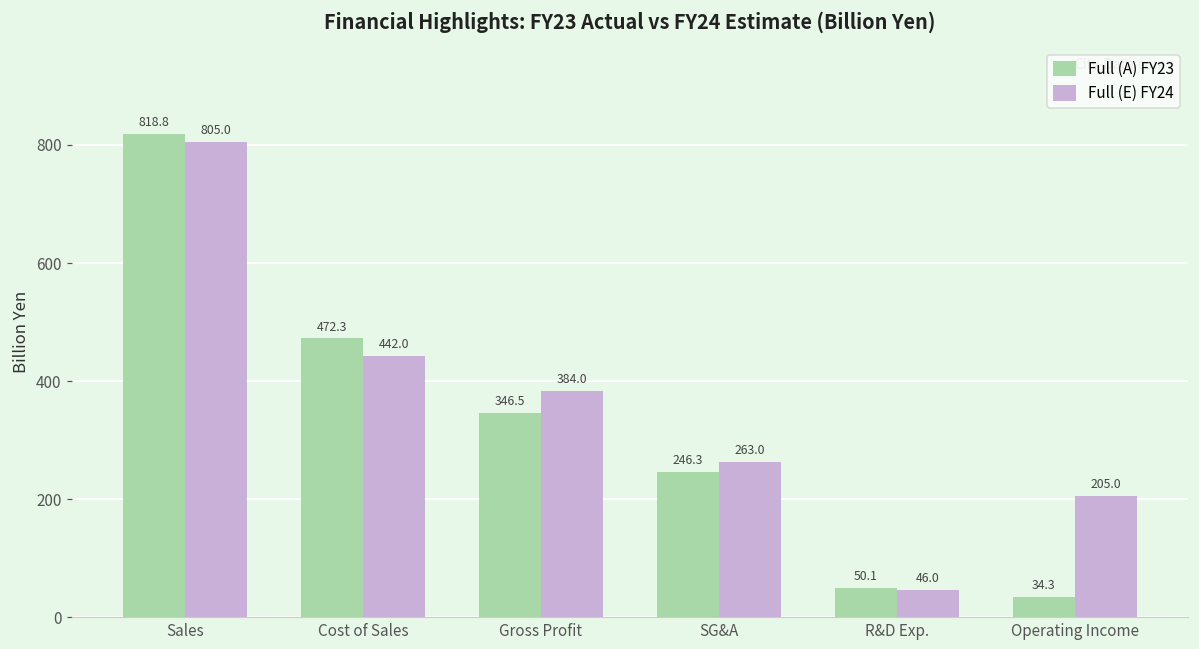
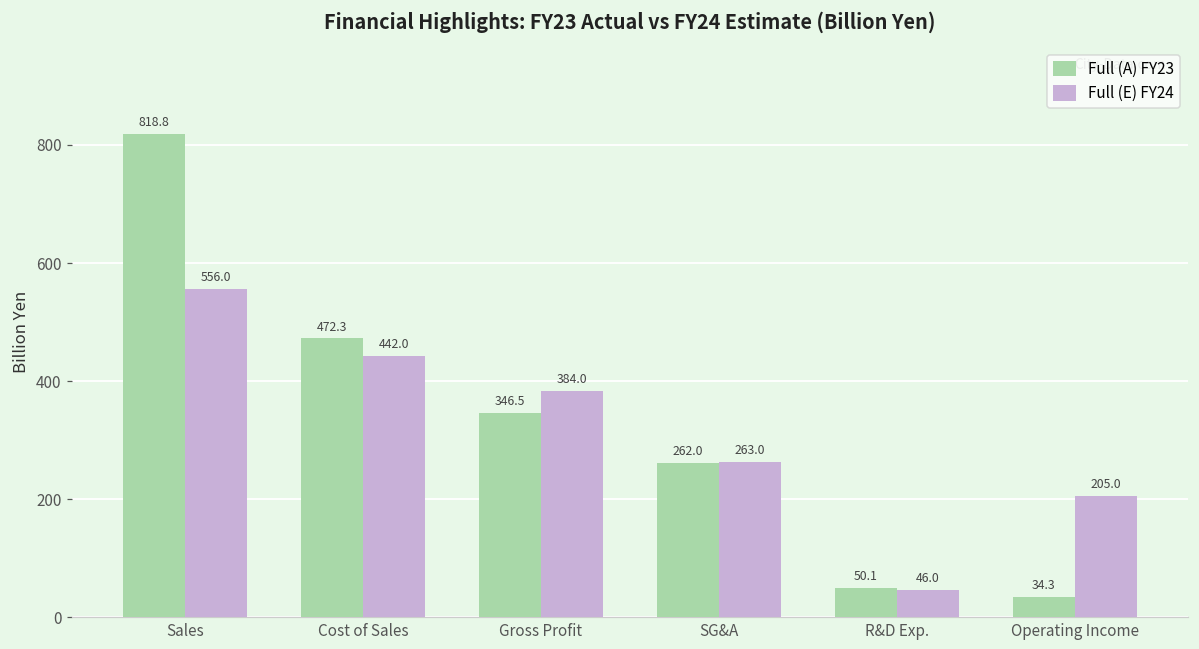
  {
    "Full (A) FY23": {
      "Sales": 818.8,
      "Cost of Sales": 472.3,
      "Gross Profit": 346.5,
-     "SG&A": 246.3,
+     "SG&A": 262.0,
      "R&D Exp.": 50.1,
      "Operating Income": 34.3
    },
    "Full (E) FY24": {
-     "Sales": 805.0,
+     "Sales": 556.0,
      "Cost of Sales": 442.0,
      "Gross Profit": 384.0,
      "SG&A": 263.0,
      "R&D Exp.": 46.0,
      "Operating Income": 205.0
    }
  }
